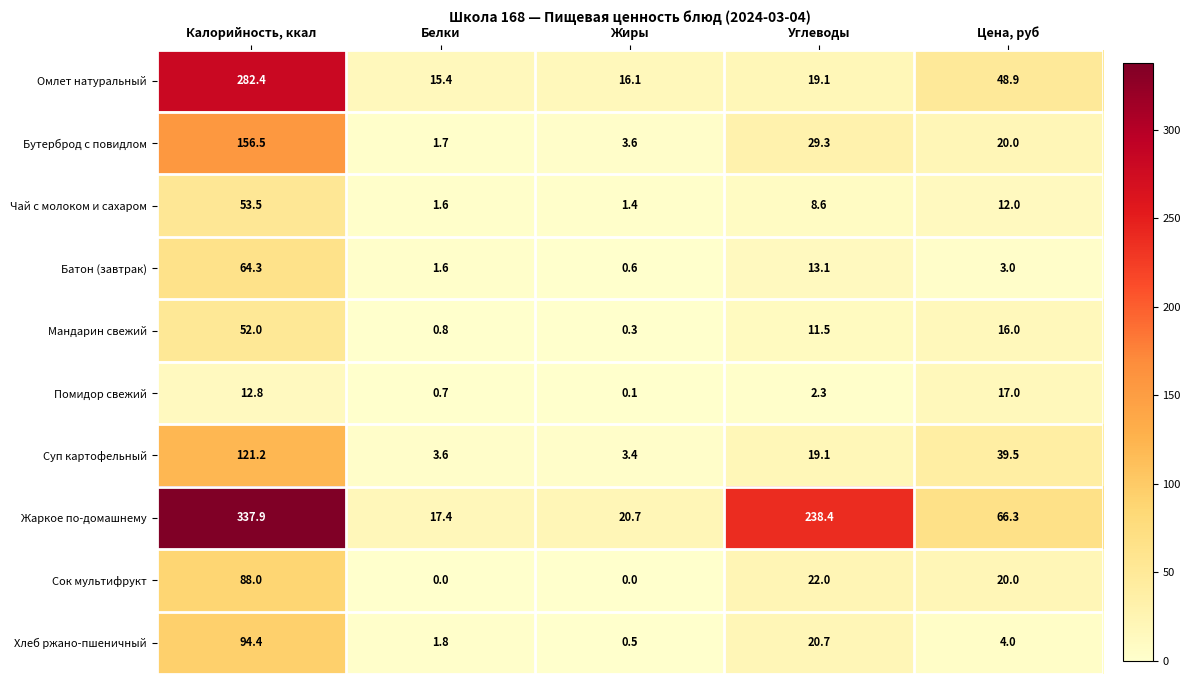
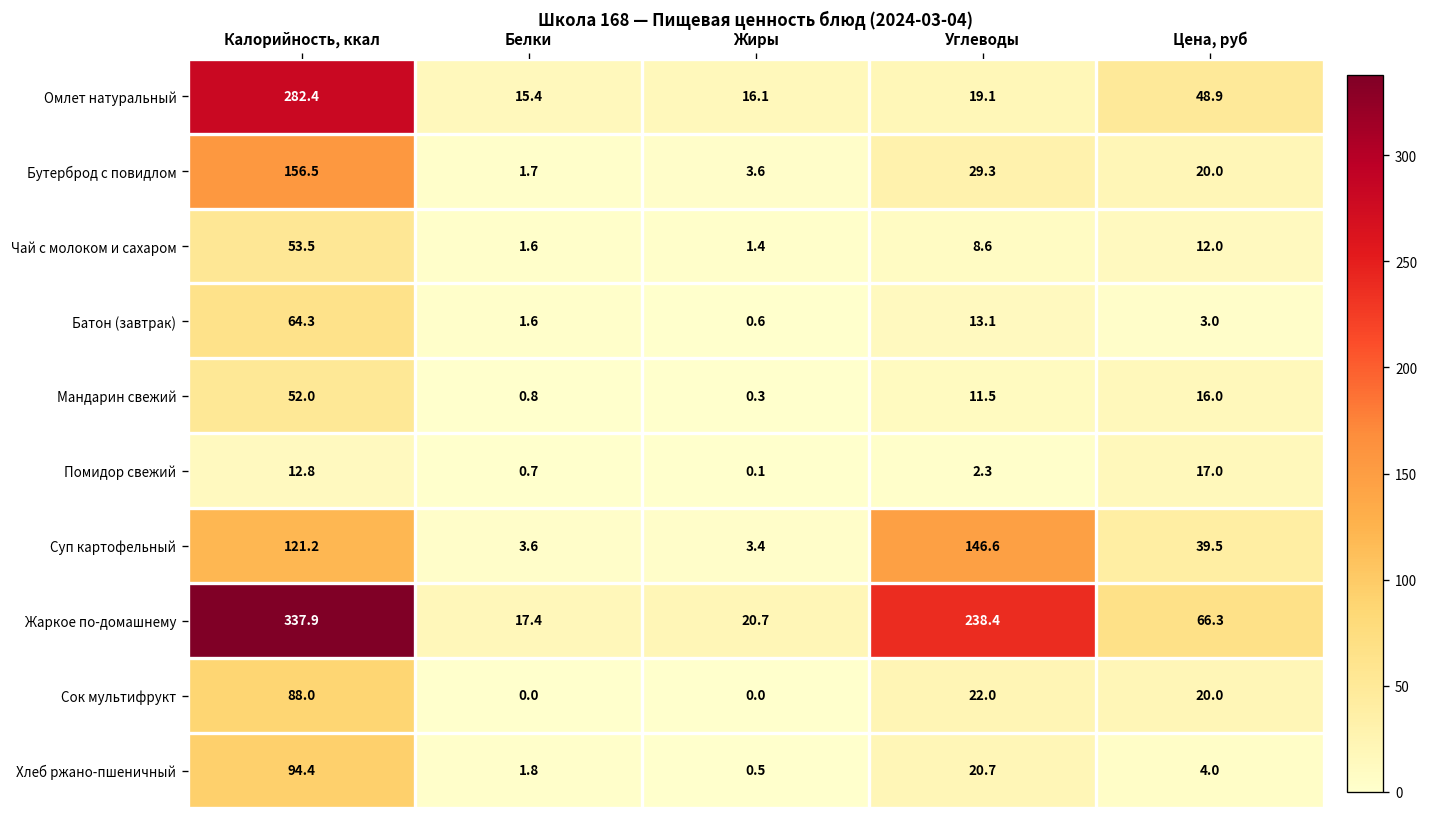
  {
    "Омлет натуральный": {
      "Калорийность, ккал": 282.4,
      "Белки": 15.4,
      "Жиры": 16.1,
      "Углеводы": 19.1,
      "Цена, руб": 48.9
    },
    "Бутерброд с повидлом": {
      "Калорийность, ккал": 156.5,
      "Белки": 1.7,
      "Жиры": 3.6,
      "Углеводы": 29.3,
      "Цена, руб": 20.0
    },
    "Чай с молоком и сахаром": {
      "Калорийность, ккал": 53.5,
      "Белки": 1.6,
      "Жиры": 1.4,
      "Углеводы": 8.6,
      "Цена, руб": 12.0
    },
    "Батон (завтрак)": {
      "Калорийность, ккал": 64.3,
      "Белки": 1.6,
      "Жиры": 0.6,
      "Углеводы": 13.1,
      "Цена, руб": 3.0
    },
    "Мандарин свежий": {
      "Калорийность, ккал": 52.0,
      "Белки": 0.8,
      "Жиры": 0.3,
      "Углеводы": 11.5,
      "Цена, руб": 16.0
    },
    "Помидор свежий": {
      "Калорийность, ккал": 12.8,
      "Белки": 0.7,
      "Жиры": 0.1,
      "Углеводы": 2.3,
      "Цена, руб": 17.0
    },
    "Суп картофельный": {
      "Калорийность, ккал": 121.2,
      "Белки": 3.6,
      "Жиры": 3.4,
-     "Углеводы": 19.1,
+     "Углеводы": 146.6,
      "Цена, руб": 39.5
    },
    "Жаркое по-домашнему": {
      "Калорийность, ккал": 337.9,
      "Белки": 17.4,
      "Жиры": 20.7,
      "Углеводы": 238.4,
      "Цена, руб": 66.3
    },
    "Сок мультифрукт": {
      "Калорийность, ккал": 88.0,
      "Белки": 0.0,
      "Жиры": 0.0,
      "Углеводы": 22.0,
      "Цена, руб": 20.0
    },
    "Хлеб ржано-пшеничный": {
      "Калорийность, ккал": 94.4,
      "Белки": 1.8,
      "Жиры": 0.5,
      "Углеводы": 20.7,
      "Цена, руб": 4.0
    }
  }
